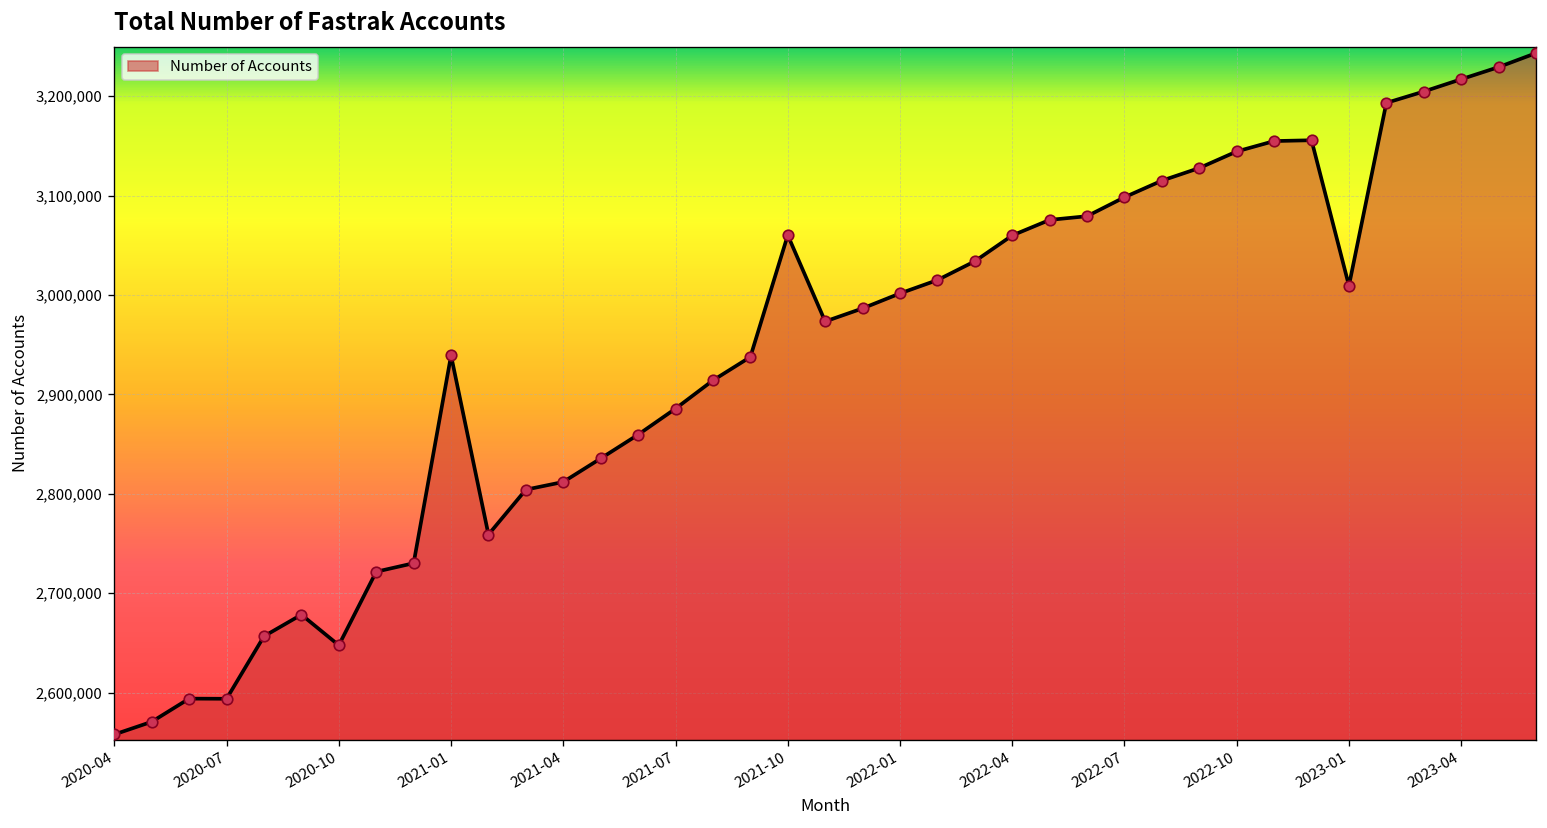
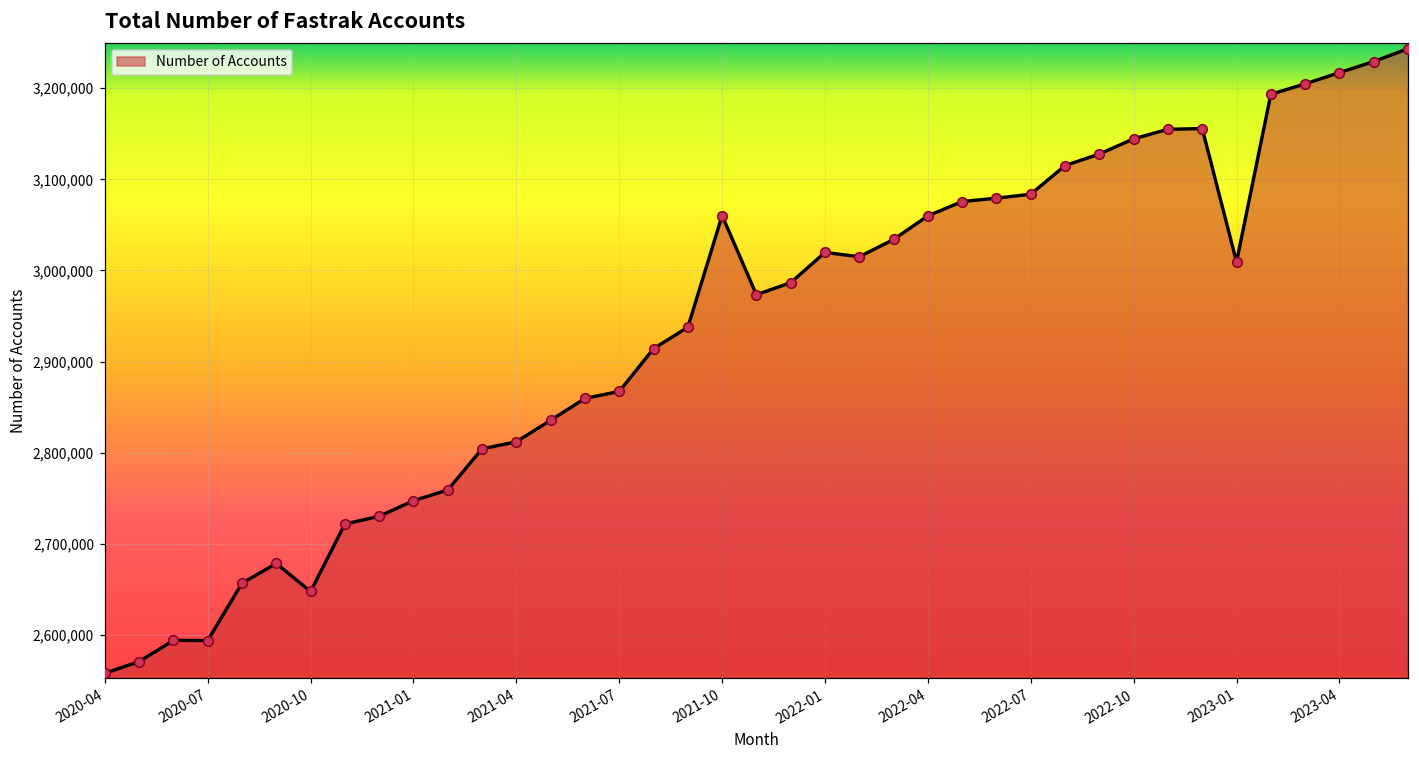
  {
    "2020-04": "2,560,000",
    "2020-07": "2,590,000",
    "2020-10": "2,650,000",
-   "2021-01": "2,940,000",
+   "2021-01": "2,750,000",
    "2021-04": "2,810,000",
-   "2021-07": "2,890,000",
+   "2021-07": "2,870,000",
    "2021-10": "3,060,000",
-   "2022-01": "3,000,000",
+   "2022-01": "3,020,000",
    "2022-04": "3,060,000",
-   "2022-07": "3,100,000",
+   "2022-07": "3,080,000",
    "2022-10": "3,140,000",
    "2023-01": "3,010,000",
    "2023-04": "3,220,000"
  }
